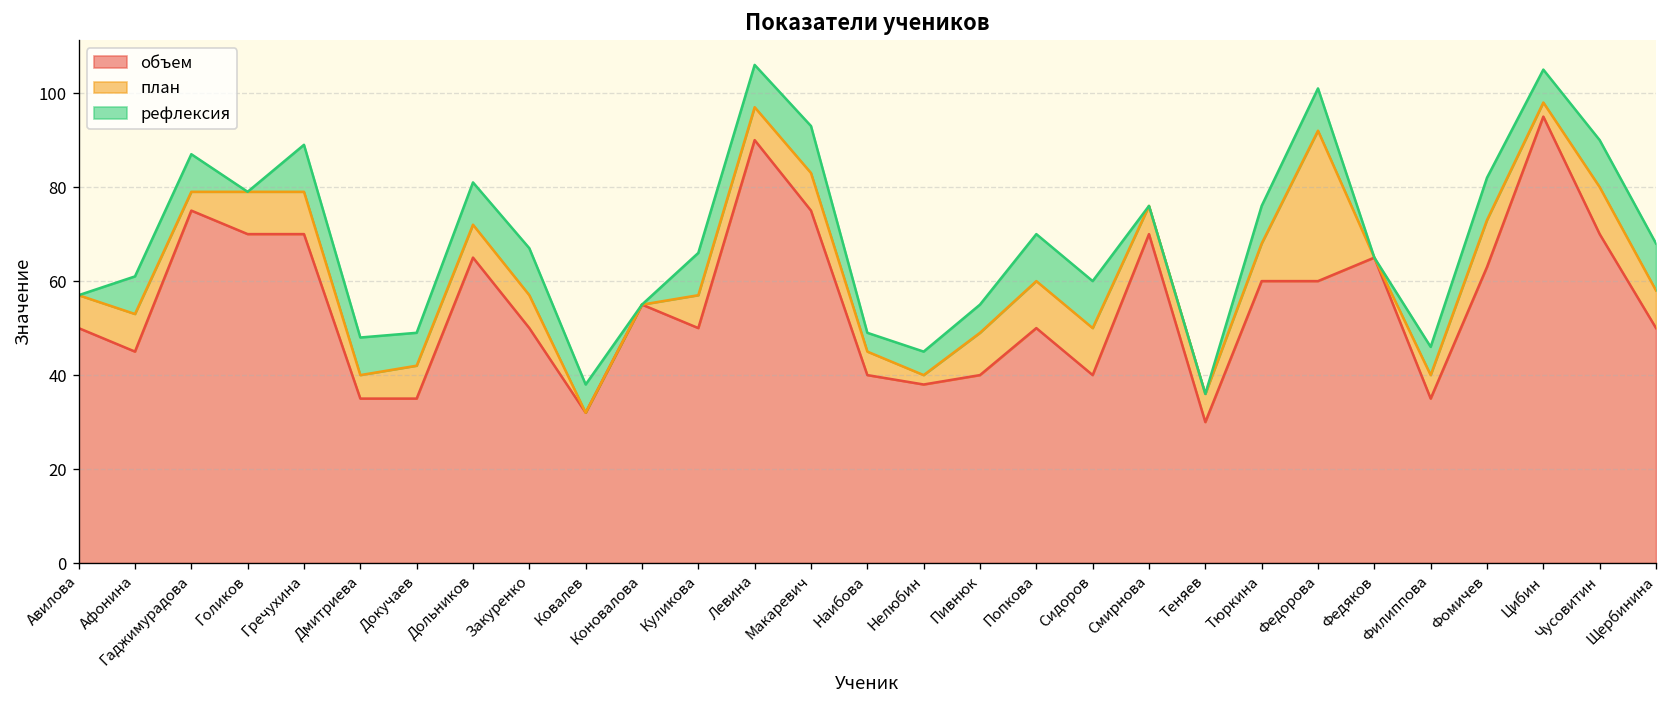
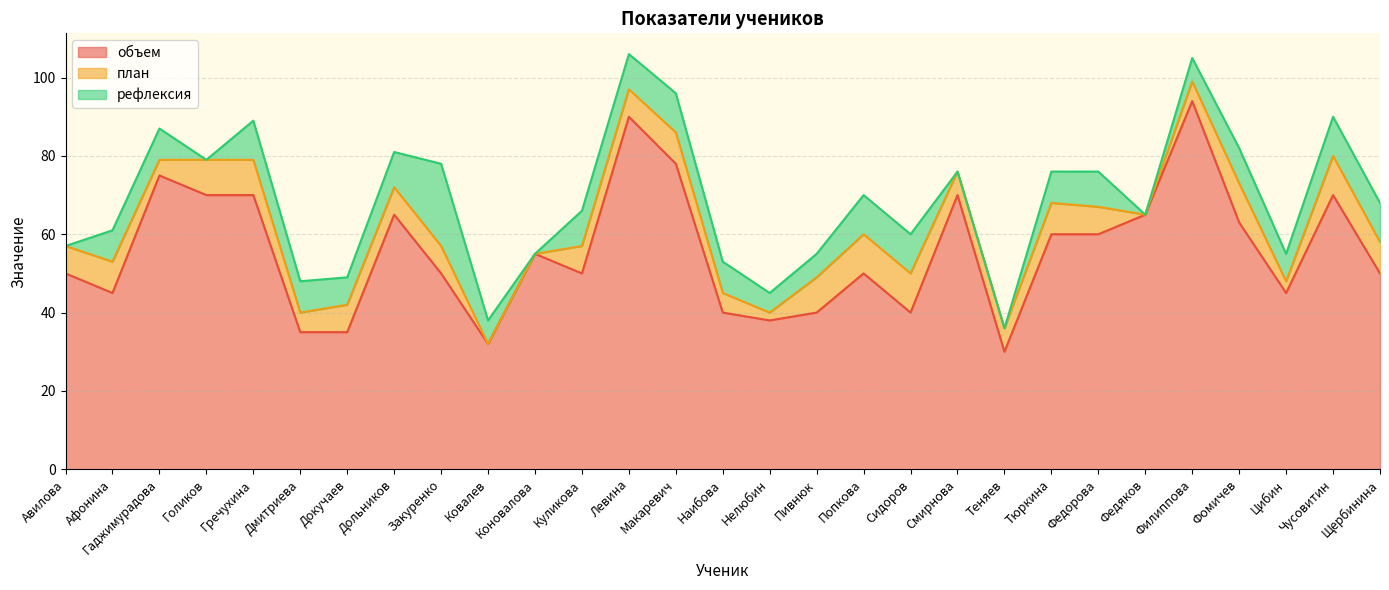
  {
    "объем": {
      "Авилова": 50,
      "Афонина": 45,
      "Гаджимурадова": 75,
      "Голиков": 70,
      "Гречухина": 70,
      "Дмитриева": 35,
      "Докучаев": 35,
      "Дольников": 65,
      "Закуренко": 50,
      "Куликова": 50,
      "Левина": 90,
-     "Макаревич": 75,
+     "Макаревич": 78,
      "Наибова": 40,
      "Нелюбин": 38,
      "Пивнюк": 40,
      "Попкова": 50,
      "Сидоров": 40,
      "Смирнова": 70,
      "Теняев": 30,
      "Тюркина": 60,
      "Федорова": 60,
-     "Филиппова": 35,
+     "Филиппова": 94,
      "Фомичев": 63,
-     "Цибин": 95,
+     "Цибин": 45,
      "Чусовитин": 70,
      "Щербинина": 50
    },
    "план": {
      "Афонина": 8,
      "Гаджимурадова": 4,
      "Гречухина": 9,
      "Дмитриева": 5,
      "Докучаев": 7,
      "Дольников": 7,
      "Закуренко": 7,
      "Куликова": 7,
      "Левина": 7,
      "Макаревич": 8,
      "Наибова": 5,
      "Нелюбин": 2,
      "Пивнюк": 9,
      "Попкова": 10,
      "Сидоров": 10,
      "Тюркина": 8,
-     "Федорова": 32,
+     "Федорова": 7,
      "Филиппова": 5,
      "Фомичев": 10,
      "Цибин": 3,
      "Чусовитин": 10,
      "Щербинина": 8
    },
    "рефлексия": {
      "Афонина": 8,
      "Гаджимурадова": 8,
      "Гречухина": 10,
      "Дмитриева": 8,
      "Докучаев": 7,
      "Дольников": 9,
-     "Закуренко": 10,
+     "Закуренко": 21,
      "Ковалев": 6,
      "Куликова": 9,
      "Левина": 9,
      "Макаревич": 10,
-     "Наибова": 4,
+     "Наибова": 8,
      "Нелюбин": 5,
      "Пивнюк": 6,
      "Попкова": 10,
      "Сидоров": 10,
      "Тюркина": 8,
      "Федорова": 9,
      "Филиппова": 6,
      "Фомичев": 9,
      "Цибин": 7,
      "Чусовитин": 10,
      "Щербинина": 10
    }
  }
